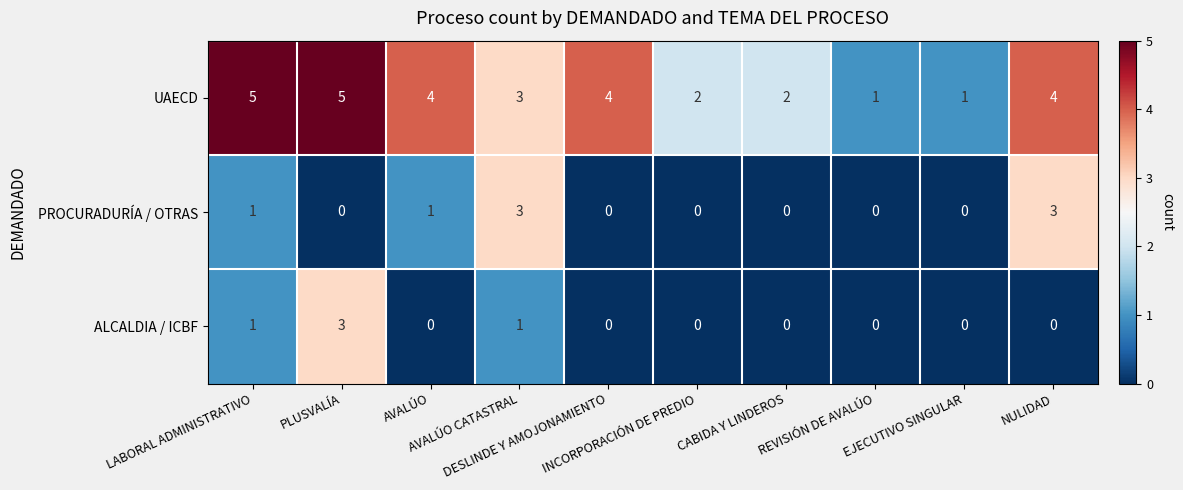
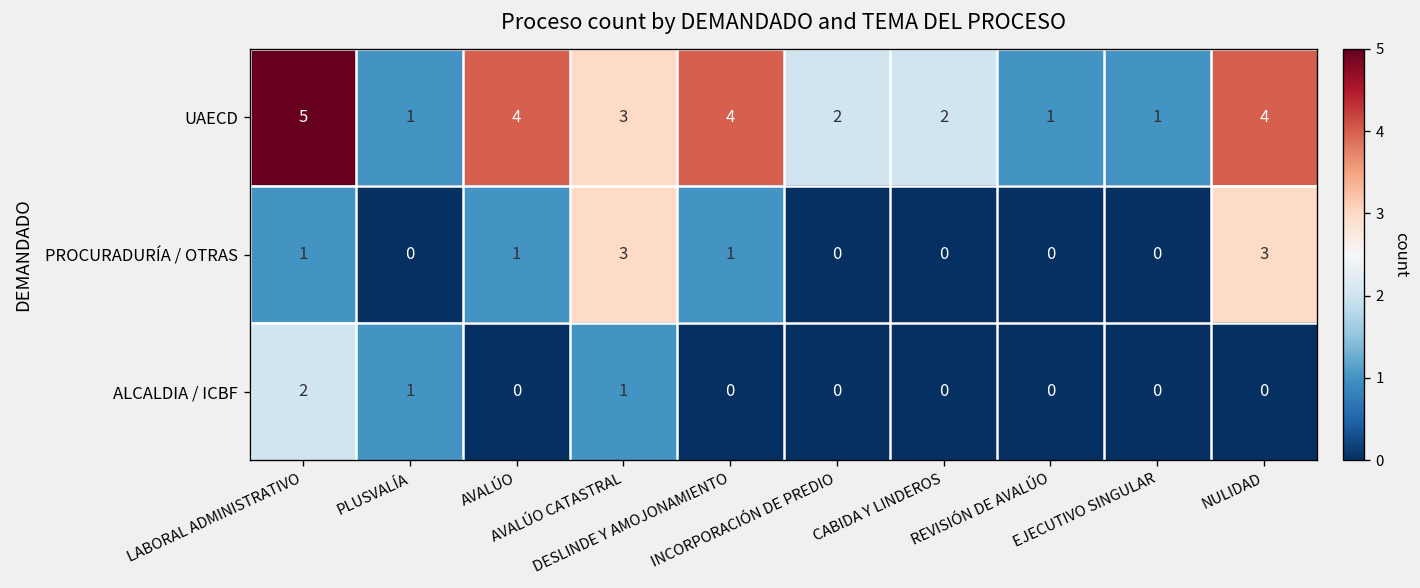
  {
    "UAECD": {
      "LABORAL ADMINISTRATIVO": 5,
-     "PLUSVALÍA": 5,
+     "PLUSVALÍA": 1,
      "AVALÚO": 4,
      "AVALÚO CATASTRAL": 3,
      "DESLINDE Y AMOJONAMIENTO": 4,
      "INCORPORACIÓN DE PREDIO": 2,
      "CABIDA Y LINDEROS": 2,
      "REVISIÓN DE AVALÚO": 1,
      "EJECUTIVO SINGULAR": 1,
      "NULIDAD": 4
    },
    "PROCURADURÍA / OTRAS": {
      "LABORAL ADMINISTRATIVO": 1,
      "PLUSVALÍA": 0,
      "AVALÚO": 1,
      "AVALÚO CATASTRAL": 3,
-     "DESLINDE Y AMOJONAMIENTO": 0,
+     "DESLINDE Y AMOJONAMIENTO": 1,
      "INCORPORACIÓN DE PREDIO": 0,
      "CABIDA Y LINDEROS": 0,
      "REVISIÓN DE AVALÚO": 0,
      "EJECUTIVO SINGULAR": 0,
      "NULIDAD": 3
    },
    "ALCALDIA / ICBF": {
-     "LABORAL ADMINISTRATIVO": 1,
-     "PLUSVALÍA": 3,
+     "LABORAL ADMINISTRATIVO": 2,
+     "PLUSVALÍA": 1,
      "AVALÚO": 0,
      "AVALÚO CATASTRAL": 1,
      "DESLINDE Y AMOJONAMIENTO": 0,
      "INCORPORACIÓN DE PREDIO": 0,
      "CABIDA Y LINDEROS": 0,
      "REVISIÓN DE AVALÚO": 0,
      "EJECUTIVO SINGULAR": 0,
      "NULIDAD": 0
    }
  }
